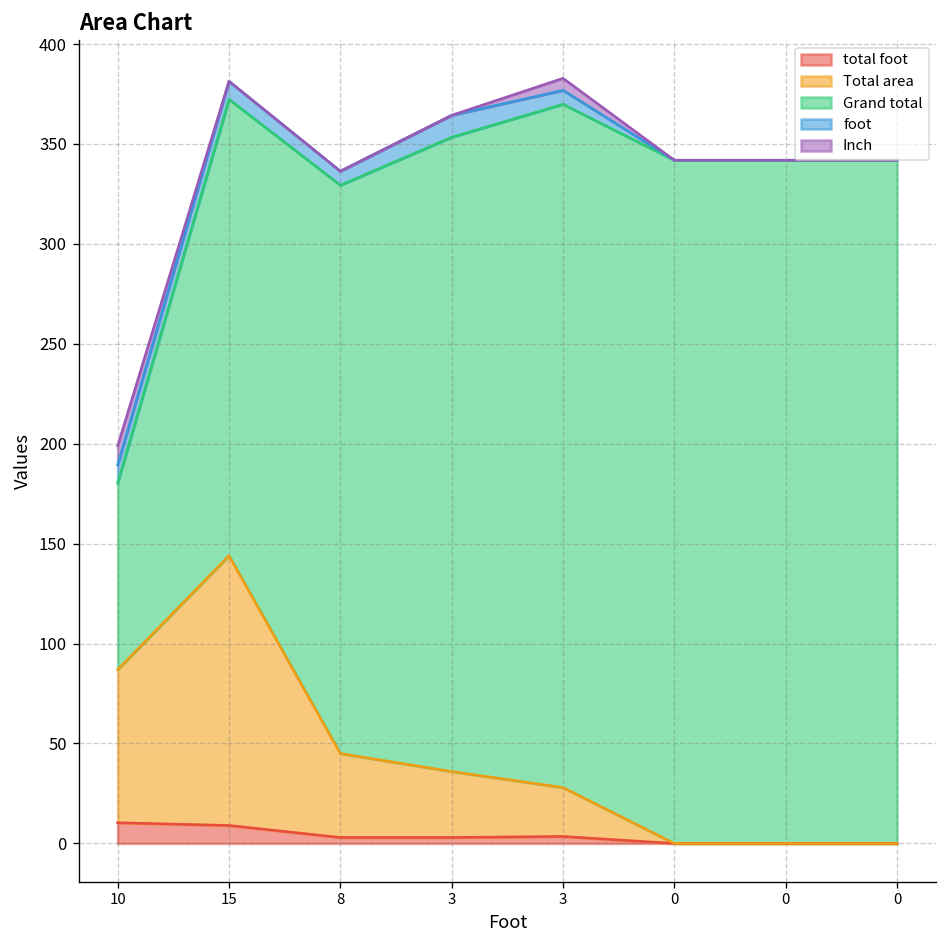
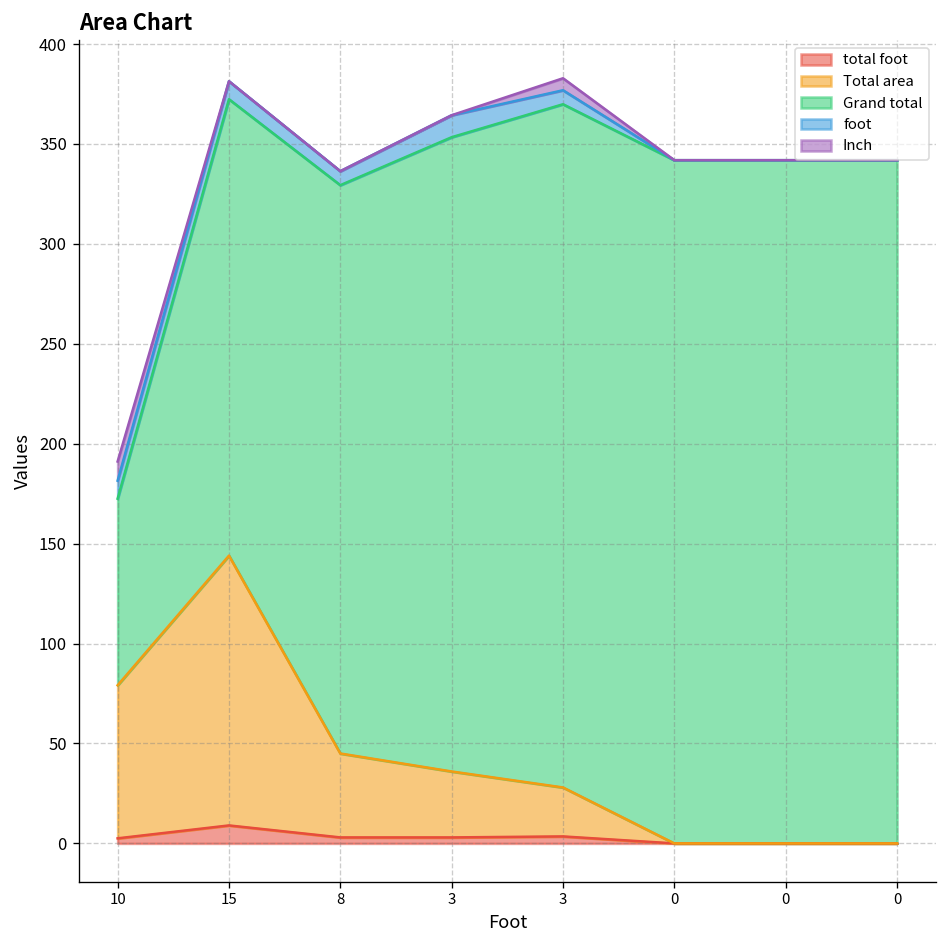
  {
    "total foot": {
-     "10": 10,
+     "10": 3,
      "15": 9,
      "8": 3
    },
    "Total area": {
      "10": 77,
      "15": 135,
      "8": 42
    },
    "Grand total": {
      "10": 93,
      "15": 228,
      "8": 284
    },
    "foot": {
      "10": 9
    },
    "Inch": {
      "10": 10
    }
  }
